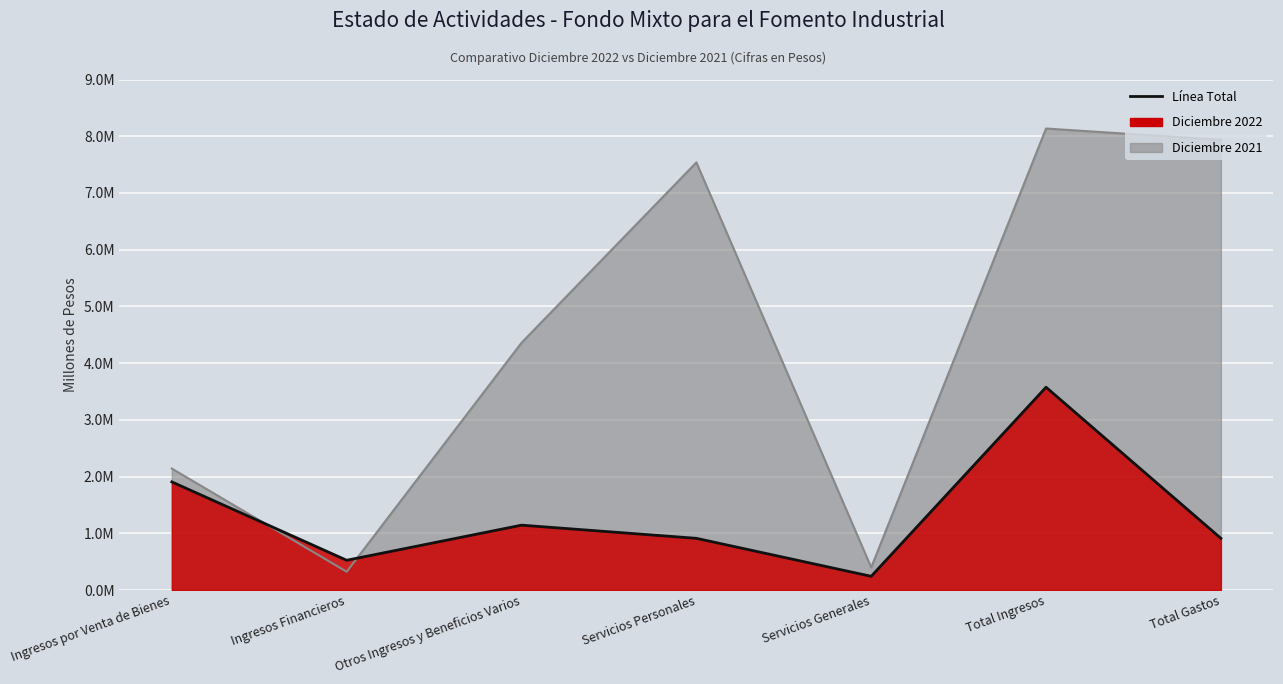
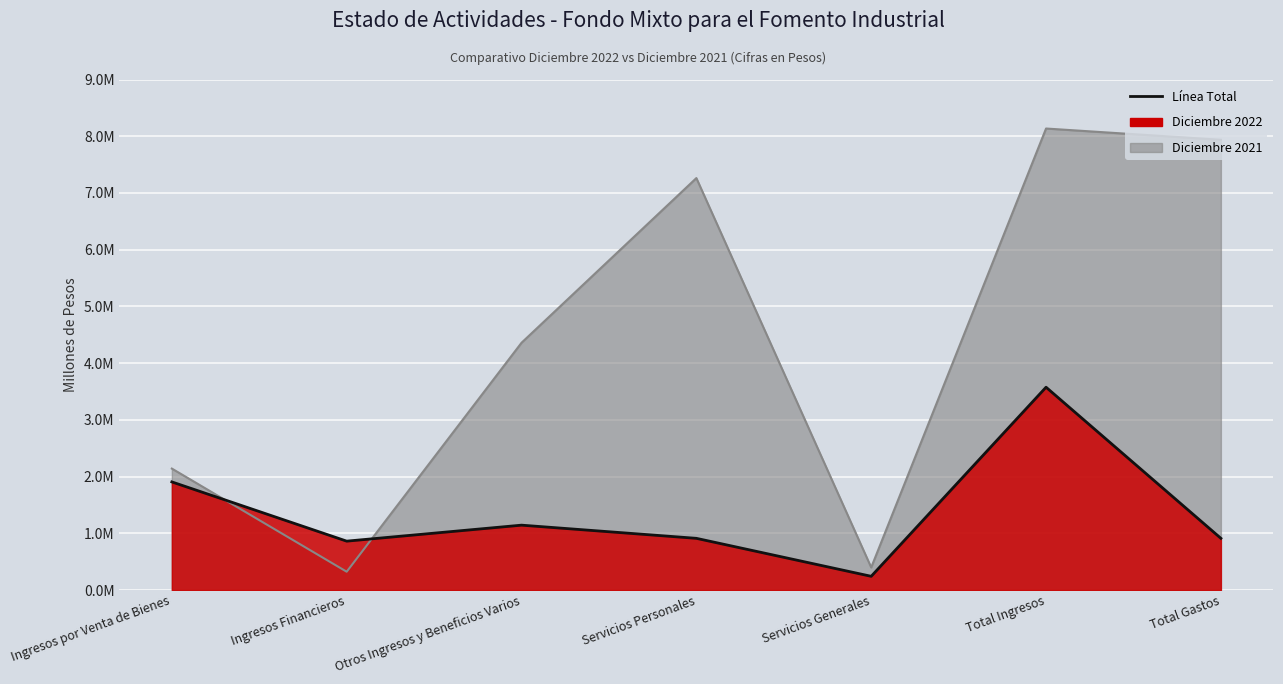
  {
    "Diciembre 2021": {
      "Ingresos por Venta de Bienes": 2100000,
      "Ingresos Financieros": 300000,
      "Otros Ingresos y Beneficios Varios": 4400000,
-     "Servicios Personales": 7500000,
+     "Servicios Personales": 7300000,
      "Servicios Generales": 400000,
      "Total Ingresos": 8100000
    },
    "Diciembre 2022": {
      "Ingresos por Venta de Bienes": 1900000,
-     "Ingresos Financieros": 500000,
+     "Ingresos Financieros": 900000,
      "Otros Ingresos y Beneficios Varios": 1100000,
      "Servicios Personales": 900000,
      "Servicios Generales": 200000,
      "Total Ingresos": 3600000,
      "Total Gastos": 900000
    }
  }
